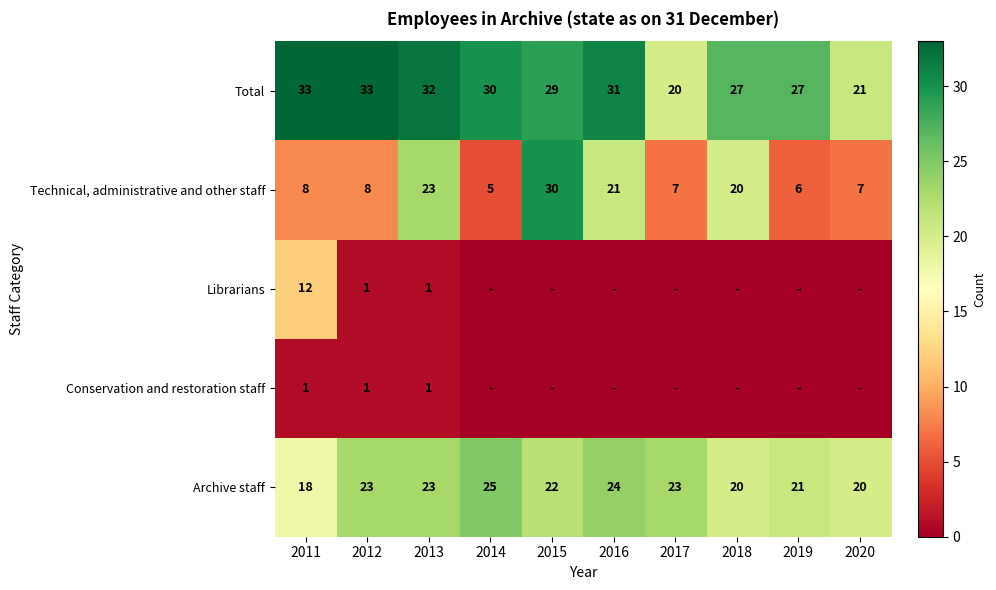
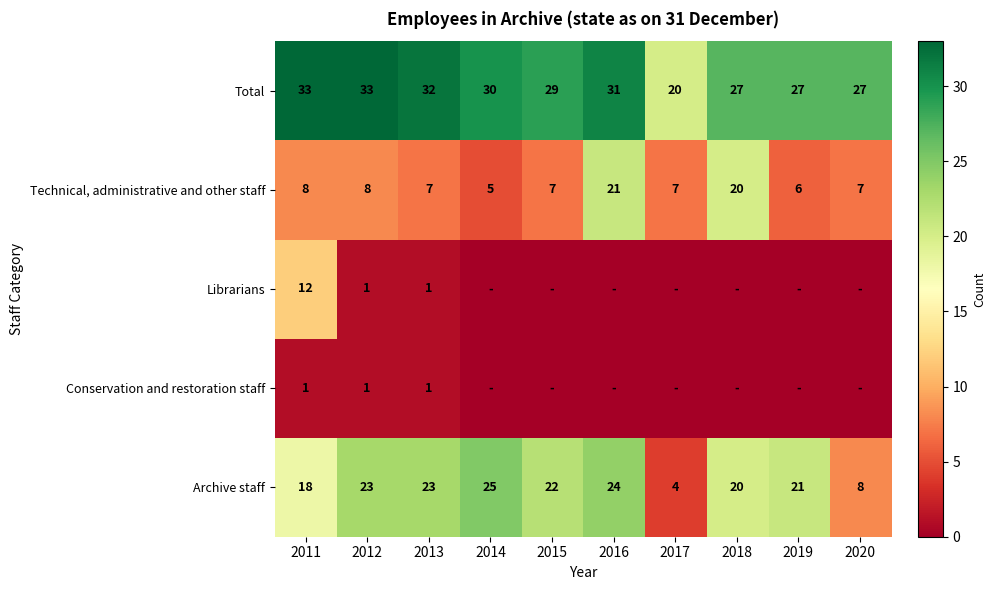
  {
    "Total": {
      "2011": 33,
      "2012": 33,
      "2013": 32,
      "2014": 30,
      "2015": 29,
      "2016": 31,
      "2017": 20,
      "2018": 27,
      "2019": 27,
-     "2020": 21
+     "2020": 27
    },
    "Technical, administrative and other staff": {
      "2011": 8,
      "2012": 8,
-     "2013": 23,
+     "2013": 7,
      "2014": 5,
-     "2015": 30,
+     "2015": 7,
      "2016": 21,
      "2017": 7,
      "2018": 20,
      "2019": 6,
      "2020": 7
    },
    "Librarians": {
      "2011": 12,
      "2012": 1,
      "2013": 1
    },
    "Conservation and restoration staff": {
      "2011": 1,
      "2012": 1,
      "2013": 1
    },
    "Archive staff": {
      "2011": 18,
      "2012": 23,
      "2013": 23,
      "2014": 25,
      "2015": 22,
      "2016": 24,
-     "2017": 23,
+     "2017": 4,
      "2018": 20,
      "2019": 21,
-     "2020": 20
+     "2020": 8
    }
  }
